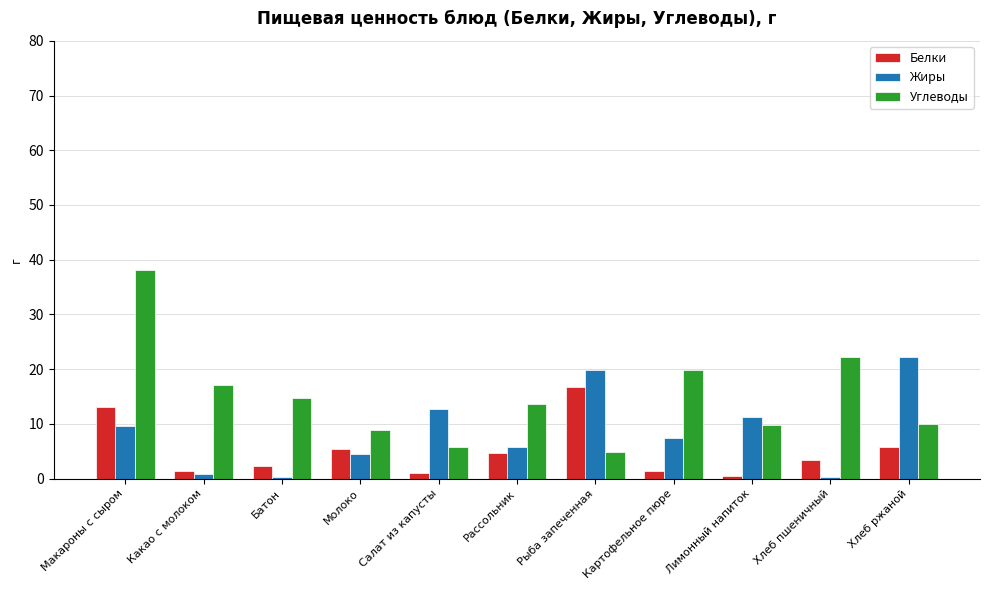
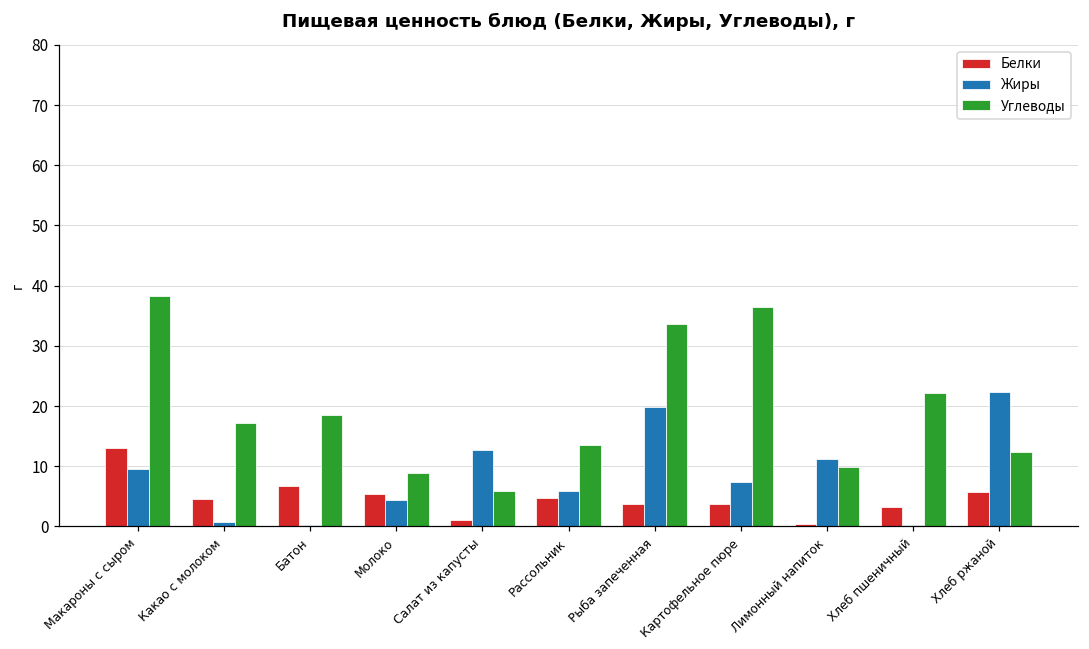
  {
    "Белки": {
      "Макароны с сыром": 13,
-     "Какао с молоком": 1,
-     "Батон": 2,
+     "Какао с молоком": 5,
+     "Батон": 7,
      "Молоко": 5,
      "Салат из капусты": 1,
      "Рассольник": 5,
-     "Рыба запеченная": 17,
-     "Картофельное пюре": 1,
+     "Рыба запеченная": 4,
+     "Картофельное пюре": 4,
      "Хлеб пшеничный": 3,
      "Хлеб ржаной": 6
    },
    "Жиры": {
      "Макароны с сыром": 10,
      "Какао с молоком": 1,
      "Молоко": 4,
      "Салат из капусты": 13,
      "Рассольник": 6,
      "Рыба запеченная": 20,
      "Картофельное пюре": 7,
      "Лимонный напиток": 11,
      "Хлеб ржаной": 22
    },
    "Углеводы": {
      "Макароны с сыром": 38,
      "Какао с молоком": 17,
-     "Батон": 15,
+     "Батон": 19,
      "Молоко": 9,
      "Салат из капусты": 6,
      "Рассольник": 14,
-     "Рыба запеченная": 5,
-     "Картофельное пюре": 20,
+     "Рыба запеченная": 34,
+     "Картофельное пюре": 37,
      "Лимонный напиток": 10,
      "Хлеб пшеничный": 22,
-     "Хлеб ржаной": 10
+     "Хлеб ржаной": 12
    }
  }
